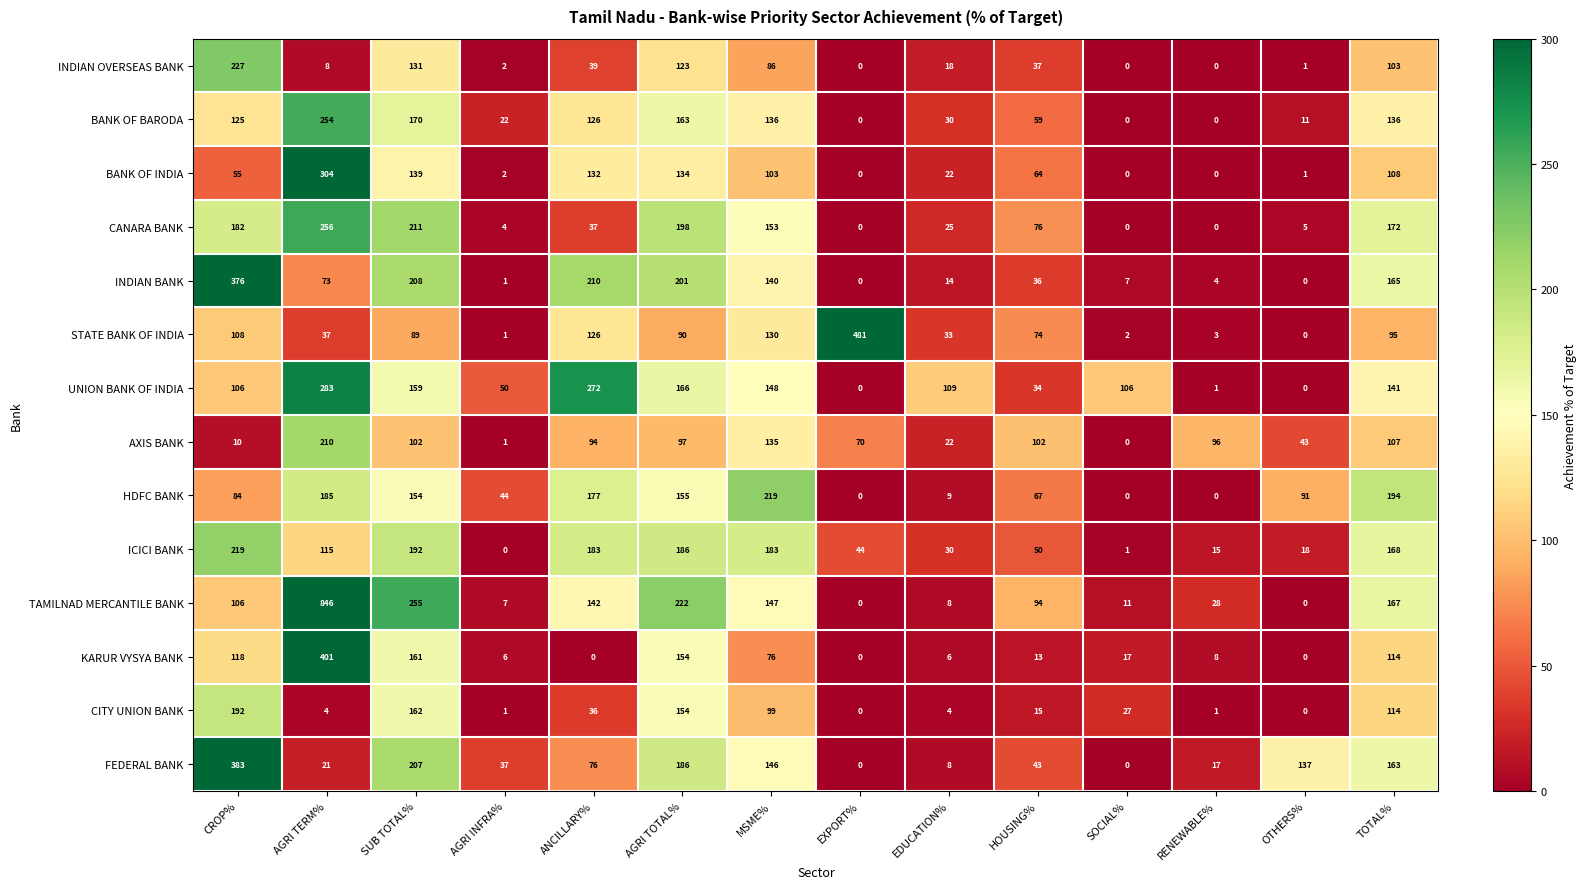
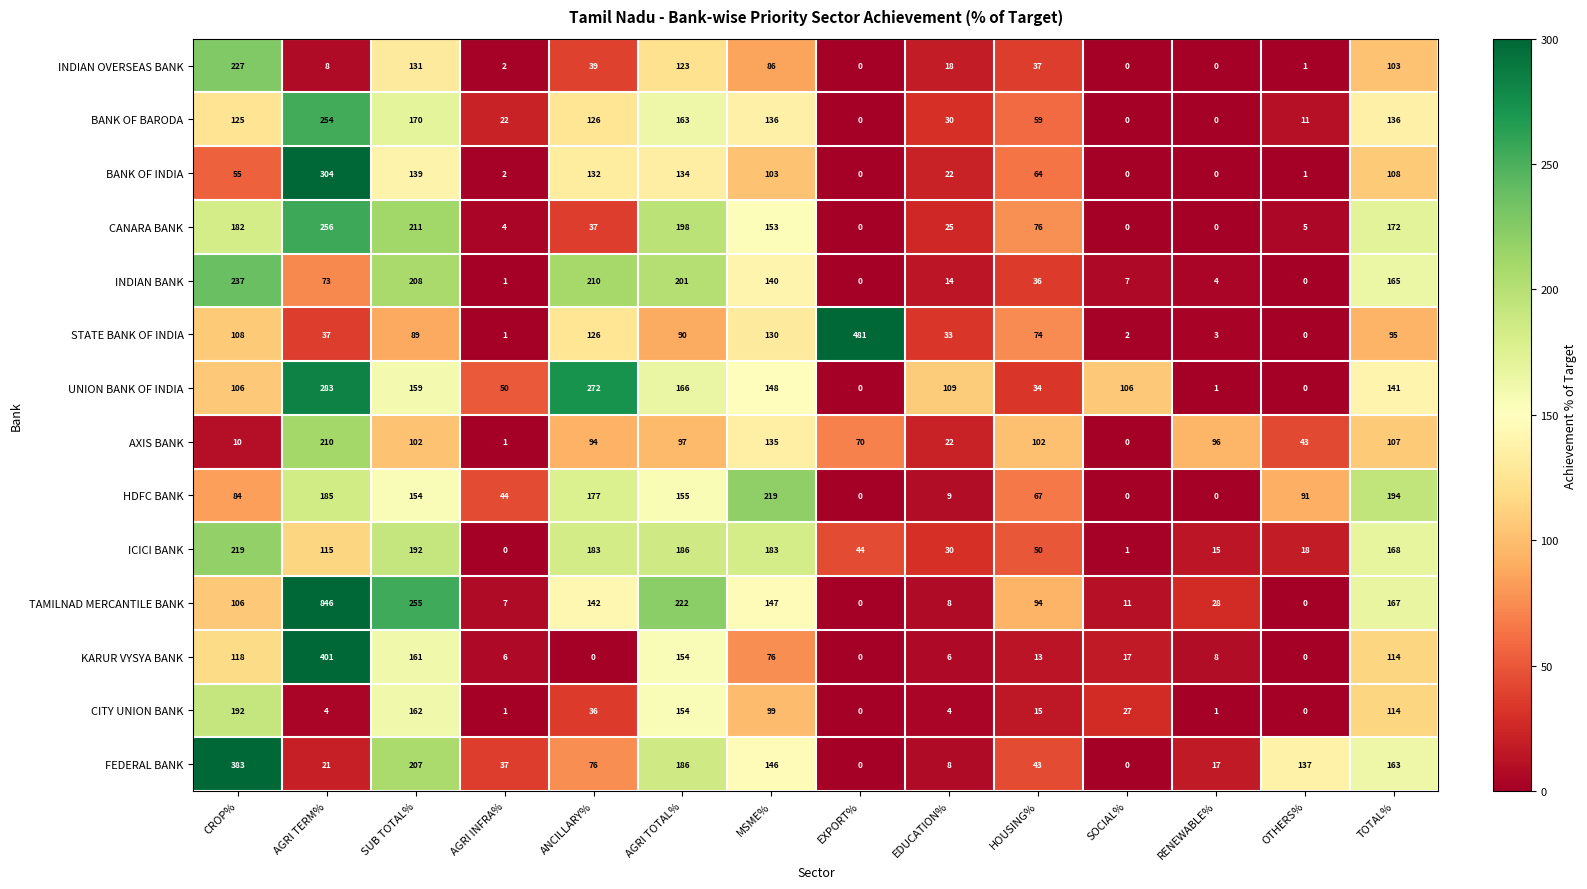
  {
    "INDIAN OVERSEAS BANK": {
      "CROP%": 227,
      "AGRI TERM%": 8,
      "SUB TOTAL%": 131,
      "AGRI INFRA%": 2,
      "ANCILLARY%": 39,
      "AGRI TOTAL%": 123,
      "MSME%": 86,
      "EXPORT%": 0,
      "EDUCATION%": 18,
      "HOUSING%": 37,
      "SOCIAL%": 0,
      "RENEWABLE%": 0,
      "OTHERS%": 1,
      "TOTAL%": 103
    },
    "BANK OF BARODA": {
      "CROP%": 125,
      "AGRI TERM%": 254,
      "SUB TOTAL%": 170,
      "AGRI INFRA%": 22,
      "ANCILLARY%": 126,
      "AGRI TOTAL%": 163,
      "MSME%": 136,
      "EXPORT%": 0,
      "EDUCATION%": 30,
      "HOUSING%": 59,
      "SOCIAL%": 0,
      "RENEWABLE%": 0,
      "OTHERS%": 11,
      "TOTAL%": 136
    },
    "BANK OF INDIA": {
      "CROP%": 55,
      "AGRI TERM%": 304,
      "SUB TOTAL%": 139,
      "AGRI INFRA%": 2,
      "ANCILLARY%": 132,
      "AGRI TOTAL%": 134,
      "MSME%": 103,
      "EXPORT%": 0,
      "EDUCATION%": 22,
      "HOUSING%": 64,
      "SOCIAL%": 0,
      "RENEWABLE%": 0,
      "OTHERS%": 1,
      "TOTAL%": 108
    },
    "CANARA BANK": {
      "CROP%": 182,
      "AGRI TERM%": 256,
      "SUB TOTAL%": 211,
      "AGRI INFRA%": 4,
      "ANCILLARY%": 37,
      "AGRI TOTAL%": 198,
      "MSME%": 153,
      "EXPORT%": 0,
      "EDUCATION%": 25,
      "HOUSING%": 76,
      "SOCIAL%": 0,
      "RENEWABLE%": 0,
      "OTHERS%": 5,
      "TOTAL%": 172
    },
    "INDIAN BANK": {
-     "CROP%": 376,
+     "CROP%": 237,
      "AGRI TERM%": 73,
      "SUB TOTAL%": 208,
      "AGRI INFRA%": 1,
      "ANCILLARY%": 210,
      "AGRI TOTAL%": 201,
      "MSME%": 140,
      "EXPORT%": 0,
      "EDUCATION%": 14,
      "HOUSING%": 36,
      "SOCIAL%": 7,
      "RENEWABLE%": 4,
      "OTHERS%": 0,
      "TOTAL%": 165
    },
    "STATE BANK OF INDIA": {
      "CROP%": 108,
      "AGRI TERM%": 37,
      "SUB TOTAL%": 89,
      "AGRI INFRA%": 1,
      "ANCILLARY%": 126,
      "AGRI TOTAL%": 90,
      "MSME%": 130,
      "EXPORT%": 481,
      "EDUCATION%": 33,
      "HOUSING%": 74,
      "SOCIAL%": 2,
      "RENEWABLE%": 3,
      "OTHERS%": 0,
      "TOTAL%": 95
    },
    "UNION BANK OF INDIA": {
      "CROP%": 106,
      "AGRI TERM%": 283,
      "SUB TOTAL%": 159,
      "AGRI INFRA%": 50,
      "ANCILLARY%": 272,
      "AGRI TOTAL%": 166,
      "MSME%": 148,
      "EXPORT%": 0,
      "EDUCATION%": 109,
      "HOUSING%": 34,
      "SOCIAL%": 106,
      "RENEWABLE%": 1,
      "OTHERS%": 0,
      "TOTAL%": 141
    },
    "AXIS BANK": {
      "CROP%": 10,
      "AGRI TERM%": 210,
      "SUB TOTAL%": 102,
      "AGRI INFRA%": 1,
      "ANCILLARY%": 94,
      "AGRI TOTAL%": 97,
      "MSME%": 135,
      "EXPORT%": 70,
      "EDUCATION%": 22,
      "HOUSING%": 102,
      "SOCIAL%": 0,
      "RENEWABLE%": 96,
      "OTHERS%": 43,
      "TOTAL%": 107
    },
    "HDFC BANK": {
      "CROP%": 84,
      "AGRI TERM%": 185,
      "SUB TOTAL%": 154,
      "AGRI INFRA%": 44,
      "ANCILLARY%": 177,
      "AGRI TOTAL%": 155,
      "MSME%": 219,
      "EXPORT%": 0,
      "EDUCATION%": 9,
      "HOUSING%": 67,
      "SOCIAL%": 0,
      "RENEWABLE%": 0,
      "OTHERS%": 91,
      "TOTAL%": 194
    },
    "ICICI BANK": {
      "CROP%": 219,
      "AGRI TERM%": 115,
      "SUB TOTAL%": 192,
      "AGRI INFRA%": 0,
      "ANCILLARY%": 183,
      "AGRI TOTAL%": 186,
      "MSME%": 183,
      "EXPORT%": 44,
      "EDUCATION%": 30,
      "HOUSING%": 50,
      "SOCIAL%": 1,
      "RENEWABLE%": 15,
      "OTHERS%": 18,
      "TOTAL%": 168
    },
    "TAMILNAD MERCANTILE BANK": {
      "CROP%": 106,
      "AGRI TERM%": 846,
      "SUB TOTAL%": 255,
      "AGRI INFRA%": 7,
      "ANCILLARY%": 142,
      "AGRI TOTAL%": 222,
      "MSME%": 147,
      "EXPORT%": 0,
      "EDUCATION%": 8,
      "HOUSING%": 94,
      "SOCIAL%": 11,
      "RENEWABLE%": 28,
      "OTHERS%": 0,
      "TOTAL%": 167
    },
    "KARUR VYSYA BANK": {
      "CROP%": 118,
      "AGRI TERM%": 401,
      "SUB TOTAL%": 161,
      "AGRI INFRA%": 6,
      "ANCILLARY%": 0,
      "AGRI TOTAL%": 154,
      "MSME%": 76,
      "EXPORT%": 0,
      "EDUCATION%": 6,
      "HOUSING%": 13,
      "SOCIAL%": 17,
      "RENEWABLE%": 8,
      "OTHERS%": 0,
      "TOTAL%": 114
    },
    "CITY UNION BANK": {
      "CROP%": 192,
      "AGRI TERM%": 4,
      "SUB TOTAL%": 162,
      "AGRI INFRA%": 1,
      "ANCILLARY%": 36,
      "AGRI TOTAL%": 154,
      "MSME%": 99,
      "EXPORT%": 0,
      "EDUCATION%": 4,
      "HOUSING%": 15,
      "SOCIAL%": 27,
      "RENEWABLE%": 1,
      "OTHERS%": 0,
      "TOTAL%": 114
    },
    "FEDERAL BANK": {
      "CROP%": 383,
      "AGRI TERM%": 21,
      "SUB TOTAL%": 207,
      "AGRI INFRA%": 37,
      "ANCILLARY%": 76,
      "AGRI TOTAL%": 186,
      "MSME%": 146,
      "EXPORT%": 0,
      "EDUCATION%": 8,
      "HOUSING%": 43,
      "SOCIAL%": 0,
      "RENEWABLE%": 17,
      "OTHERS%": 137,
      "TOTAL%": 163
    }
  }
